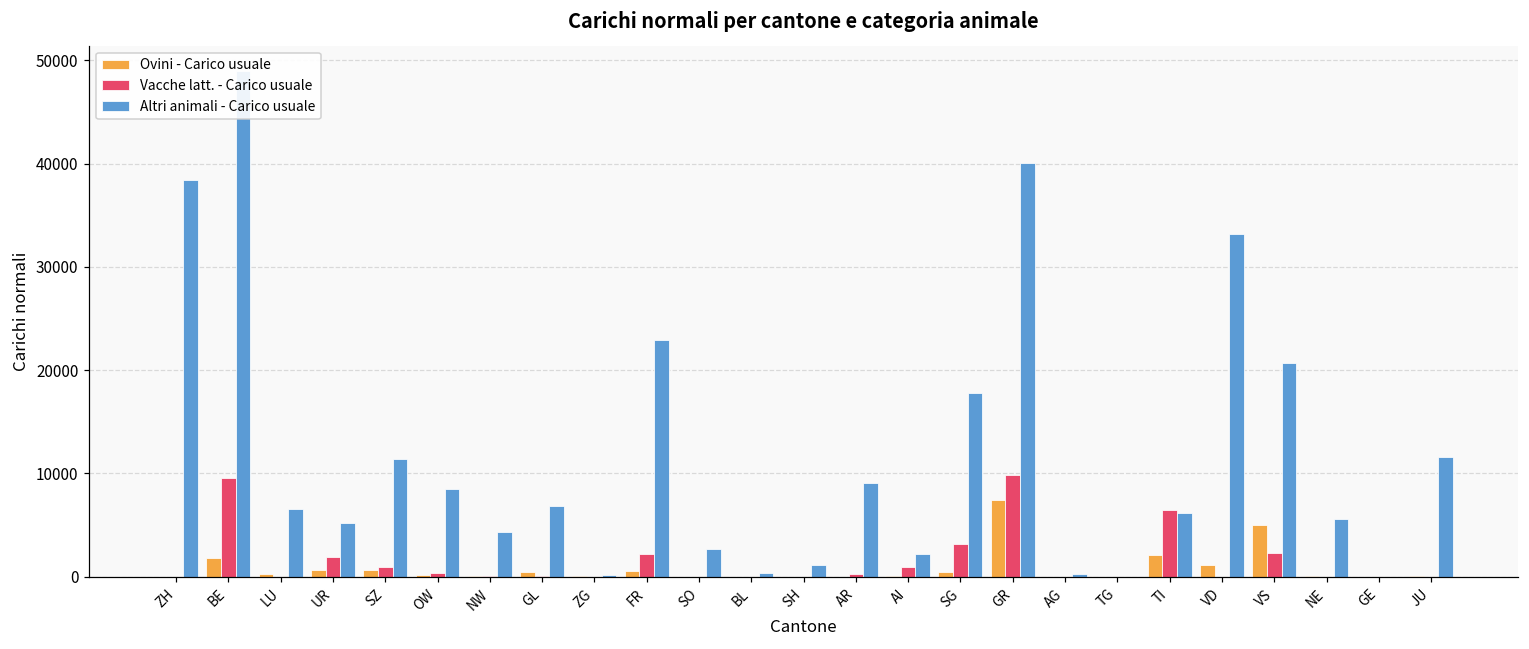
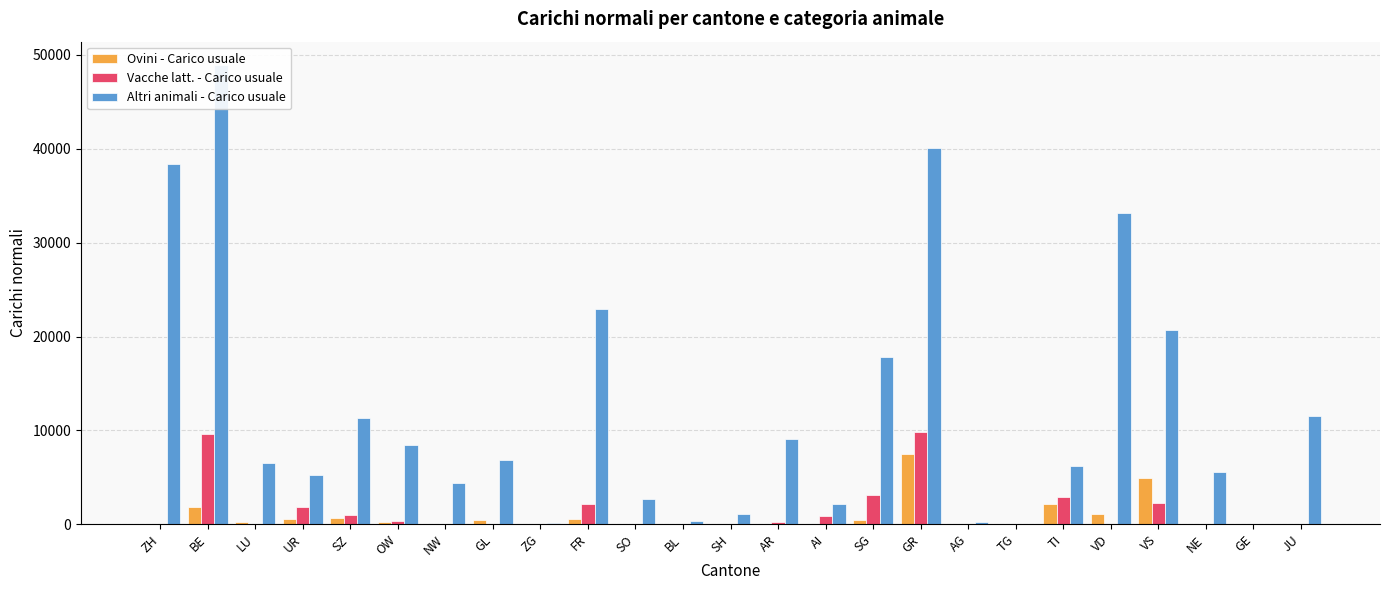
  {
    "Ovini - Carico usuale": {
      "ZH": 0,
      "BE": 2000,
      "UR": 1000,
      "SZ": 1000,
      "GL": 0,
      "FR": 1000,
      "BL": 0,
      "SH": 0,
      "SG": 0,
      "GR": 7000,
      "AG": 0,
      "TG": 0,
      "TI": 2000,
      "VD": 1000,
      "VS": 5000,
      "GE": 0
    },
    "Vacche latt. - Carico usuale": {
      "ZH": 0,
      "BE": 10000,
      "LU": 0,
      "UR": 2000,
      "SZ": 1000,
      "OW": 0,
      "FR": 2000,
      "SO": 0,
      "BL": 0,
      "SH": 0,
      "AR": 0,
      "AI": 1000,
      "SG": 3000,
      "GR": 10000,
      "AG": 0,
      "TG": 0,
-     "TI": 6000,
+     "TI": 3000,
      "VD": 0,
      "VS": 2000,
      "NE": 0,
      "GE": 0,
      "JU": 0
    },
    "Altri animali - Carico usuale": {
      "ZH": 38000,
      "LU": 7000,
      "UR": 5000,
      "SZ": 11000,
      "OW": 8000,
      "NW": 4000,
      "GL": 7000,
      "FR": 23000,
      "SO": 3000,
      "BL": 0,
      "SH": 1000,
      "AR": 9000,
      "AI": 2000,
      "SG": 18000,
      "GR": 40000,
      "TG": 0,
      "TI": 6000,
      "VD": 33000,
      "VS": 21000,
      "NE": 6000,
      "GE": 0,
      "JU": 12000
    }
  }
